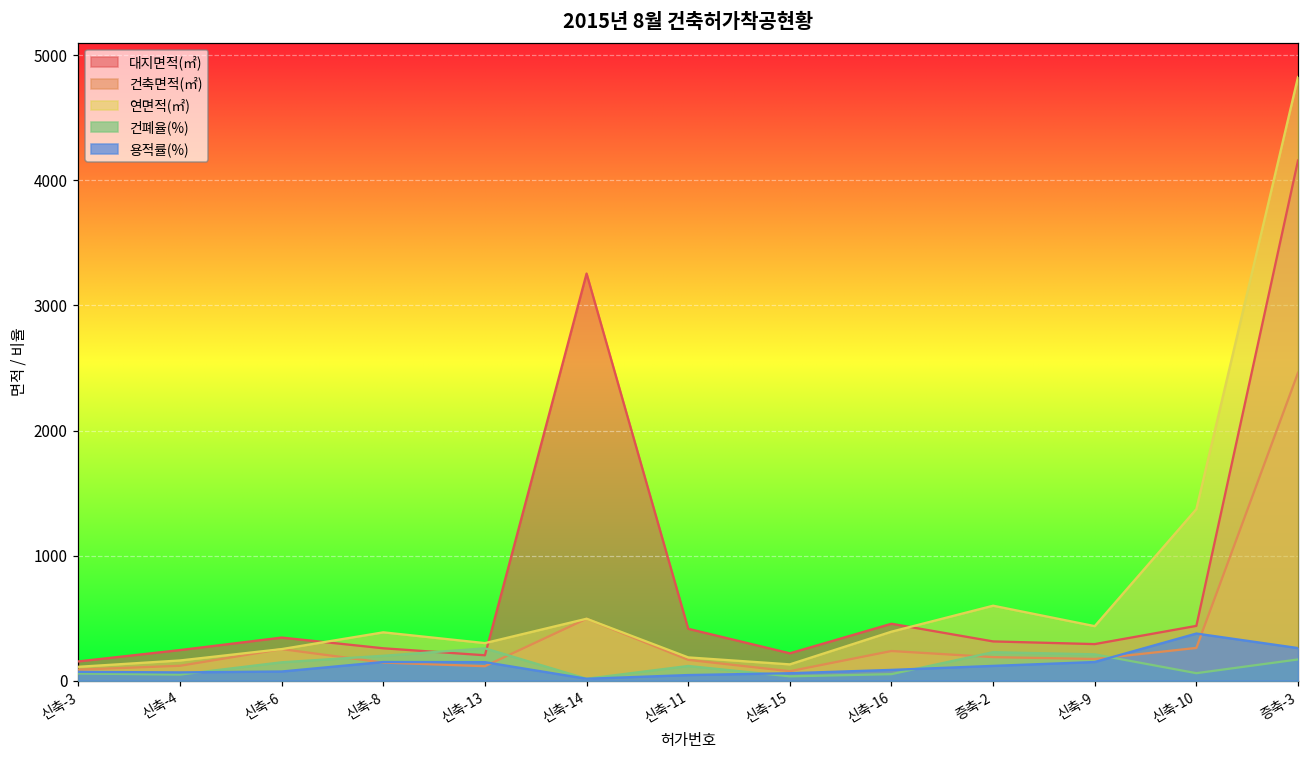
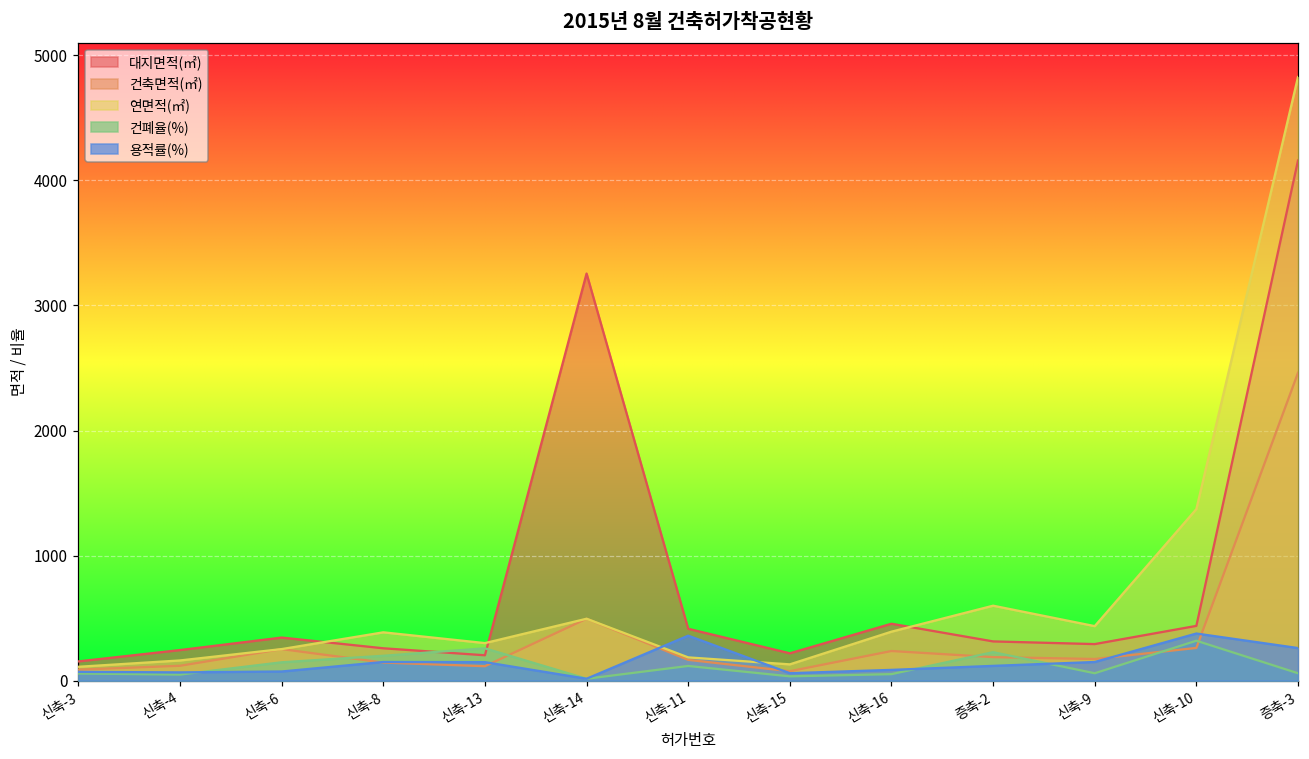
  {
    "건폐율(%)": {
      "신축-6": 150,
      "신축-8": 200,
      "신축-13": 260,
      "신축-11": 120,
      "신축-15": 30,
      "신축-16": 50,
      "증축-2": 230,
-     "신축-9": 210,
-     "신축-10": 60,
-     "증축-3": 170
+     "신축-9": 60,
+     "신축-10": 320,
+     "증축-3": 60
    },
    "용적률(%)": {
      "신축-6": 70,
      "신축-13": 150,
-     "신축-11": 40,
+     "신축-11": 360,
      "신축-16": 90,
      "증축-2": 120,
      "신축-9": 150,
      "신축-10": 380,
      "증축-3": 260
    }
  }
